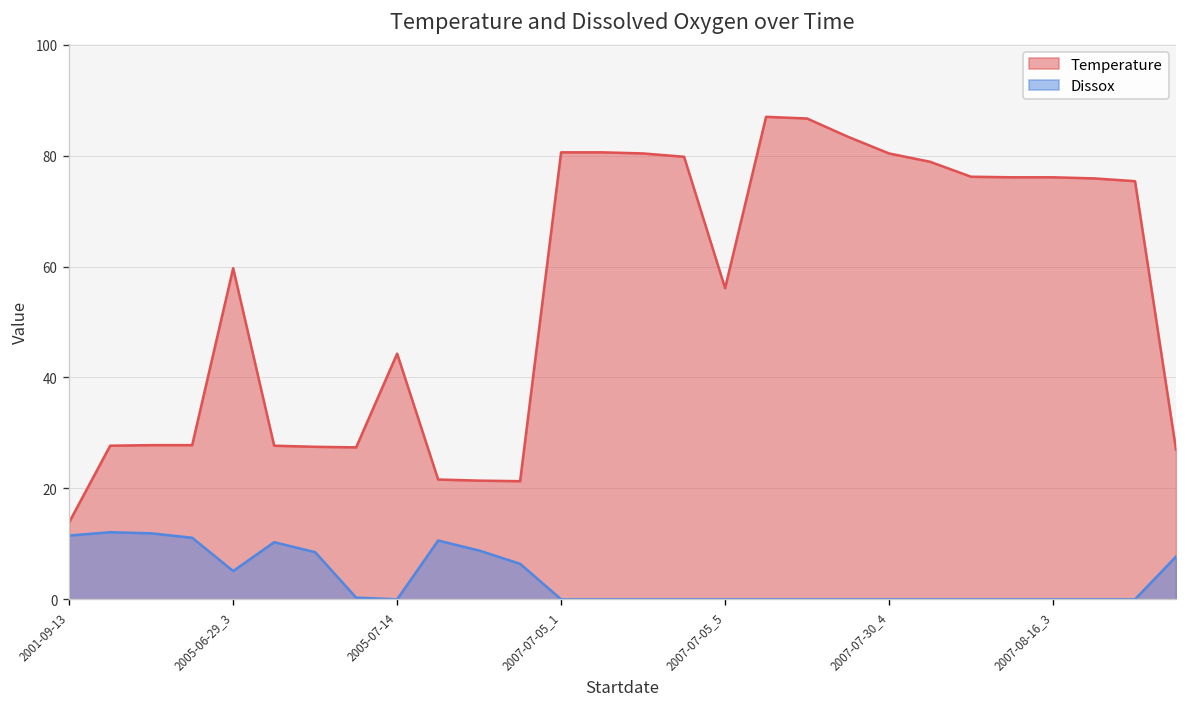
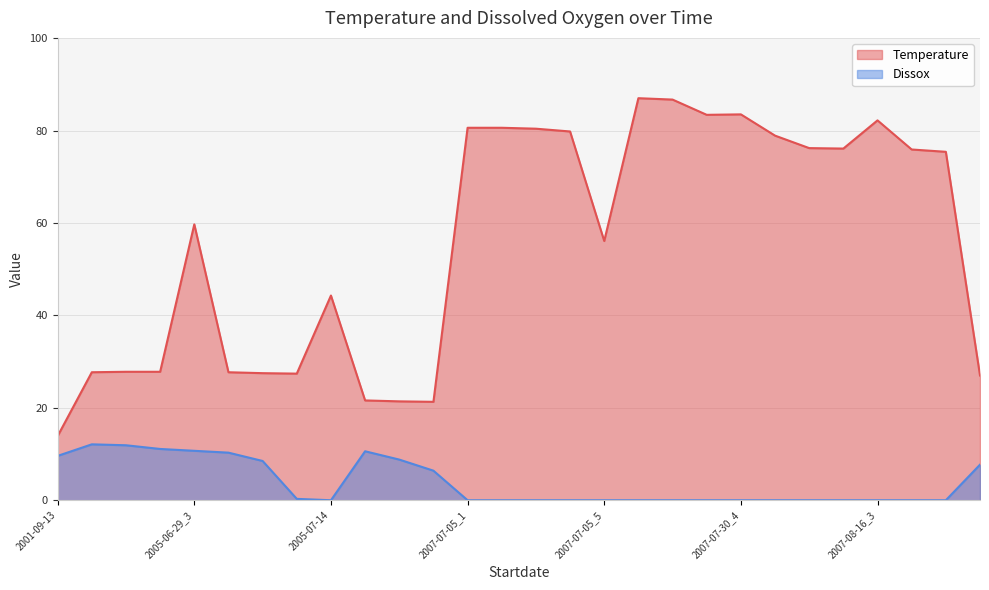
  {
    "Temperature": {
      "2001-09-13": 14,
      "2005-06-29_3": 60,
      "2005-07-14": 44,
      "2007-07-05_1": 81,
      "2007-07-05_5": 56,
-     "2007-07-30_4": 80,
-     "2007-08-16_3": 76
+     "2007-07-30_4": 84,
+     "2007-08-16_3": 82
    },
    "Dissox": {
-     "2001-09-13": 12,
-     "2005-06-29_3": 5,
+     "2001-09-13": 10,
+     "2005-06-29_3": 11,
      "2005-07-14": 0,
      "2007-07-05_1": 0,
      "2007-07-05_5": 0,
      "2007-07-30_4": 0,
      "2007-08-16_3": 0
    }
  }
